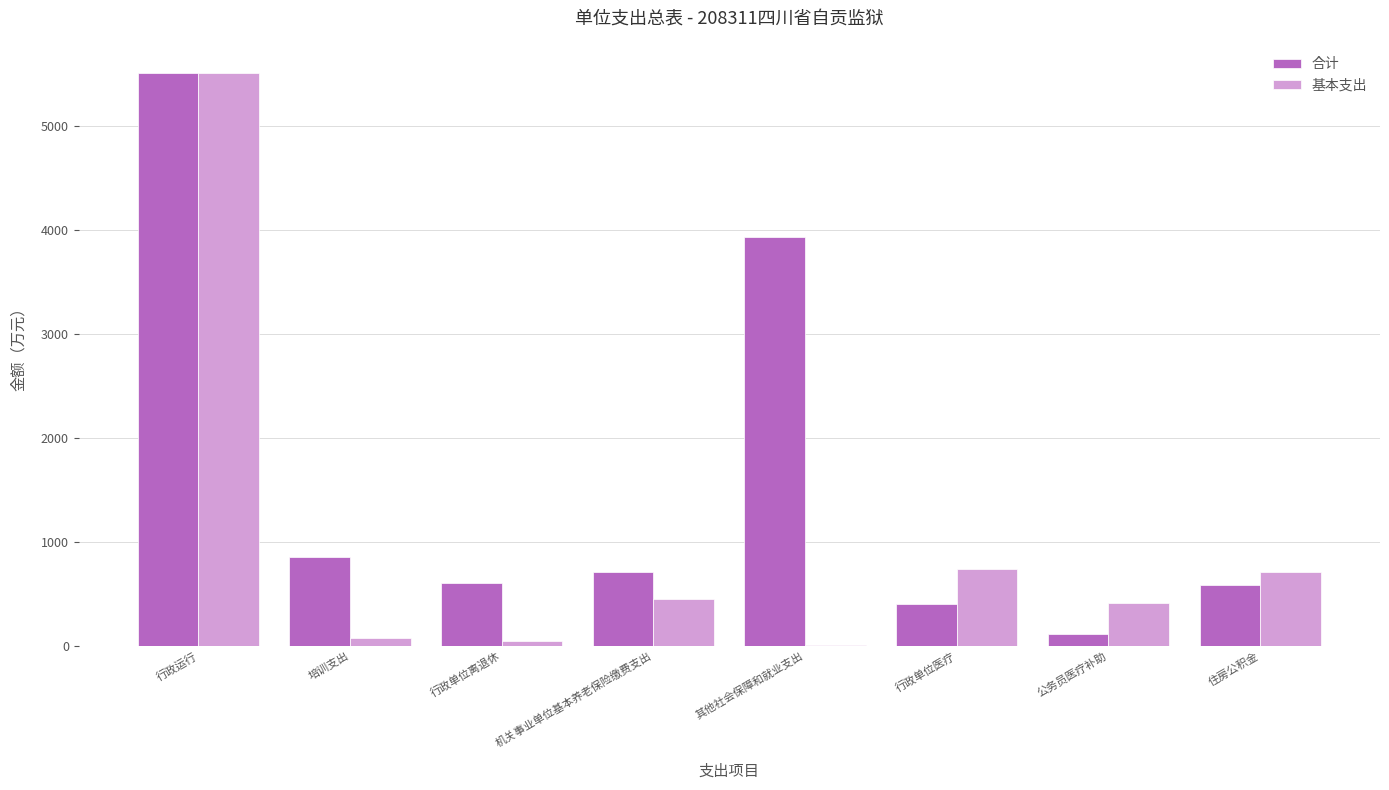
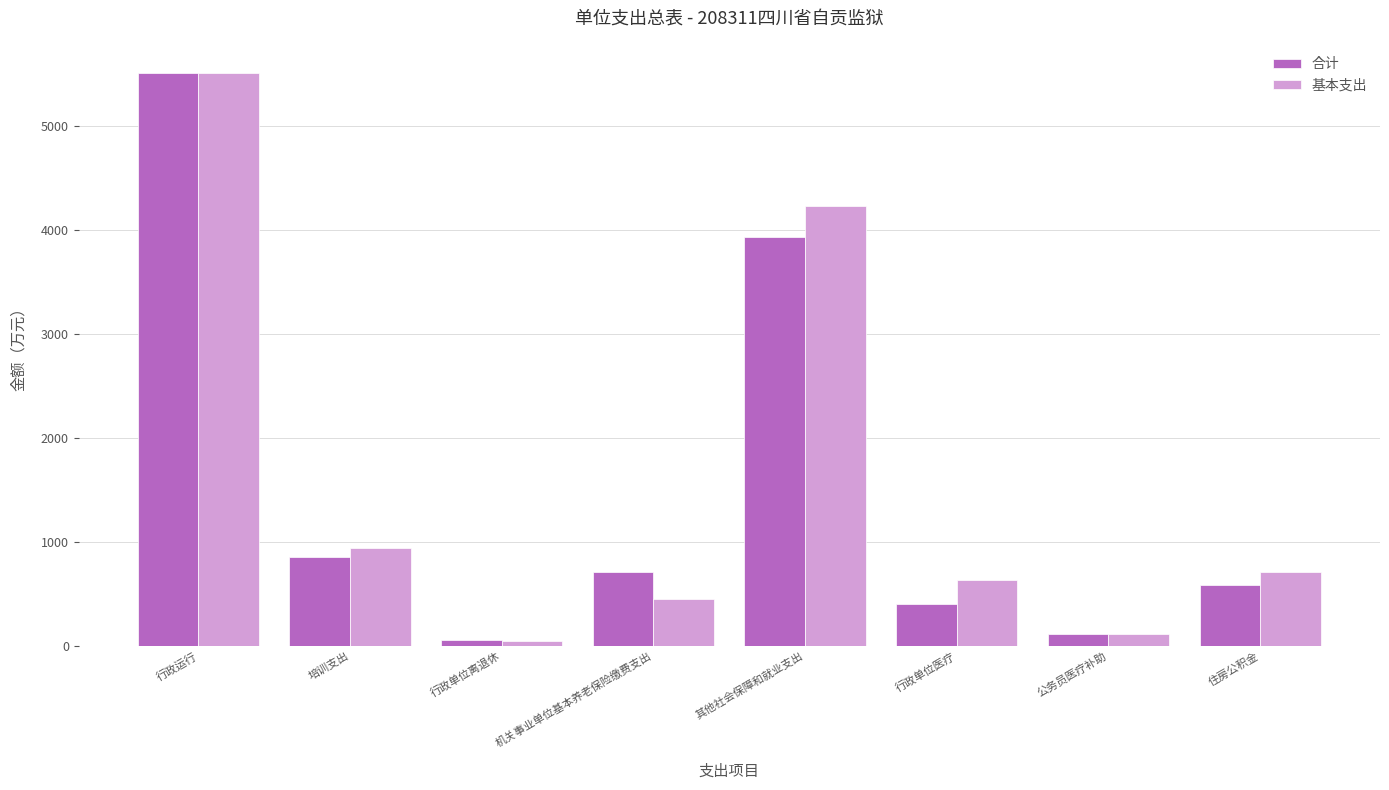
  {
    "合计": {
      "行政运行": 5510,
      "培训支出": 860,
-     "行政单位离退休": 610,
+     "行政单位离退休": 50,
      "机关事业单位基本养老保险缴费支出": 710,
      "其他社会保障和就业支出": 3930,
      "行政单位医疗": 410,
      "公务员医疗补助": 110,
      "住房公积金": 580
    },
    "基本支出": {
      "行政运行": 5510,
-     "培训支出": 80,
+     "培训支出": 940,
      "行政单位离退休": 40,
      "机关事业单位基本养老保险缴费支出": 450,
-     "其他社会保障和就业支出": 10,
-     "行政单位医疗": 740,
-     "公务员医疗补助": 410,
+     "其他社会保障和就业支出": 4240,
+     "行政单位医疗": 630,
+     "公务员医疗补助": 110,
      "住房公积金": 710
    }
  }
